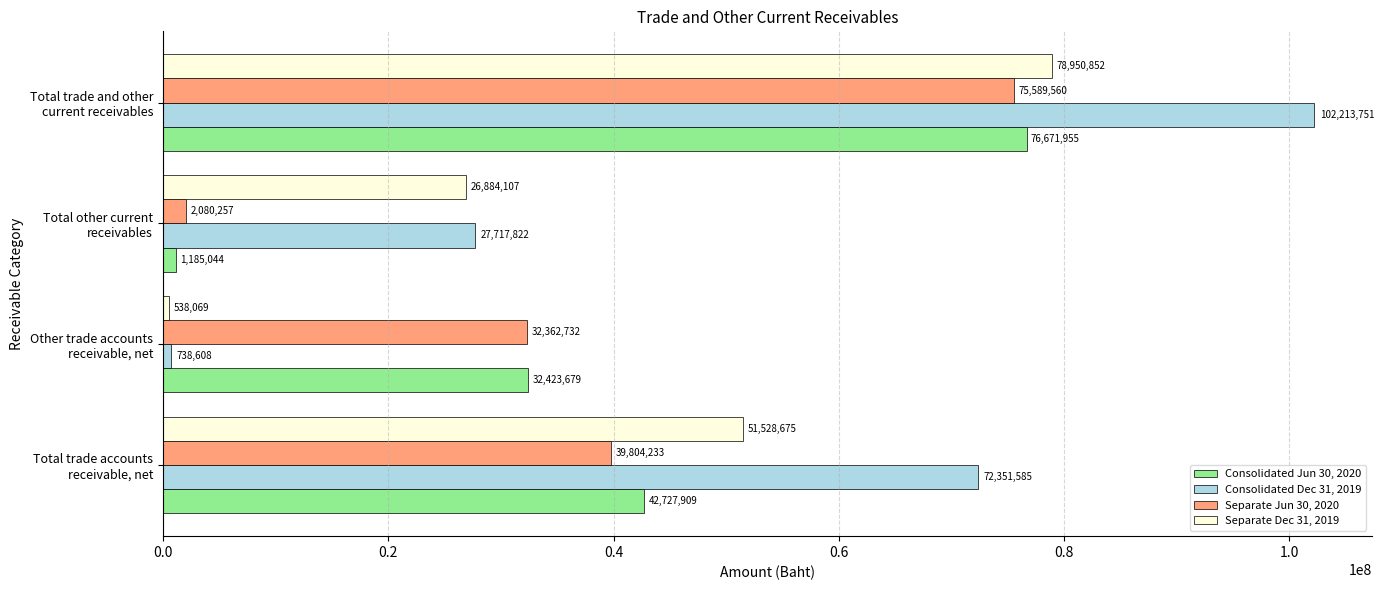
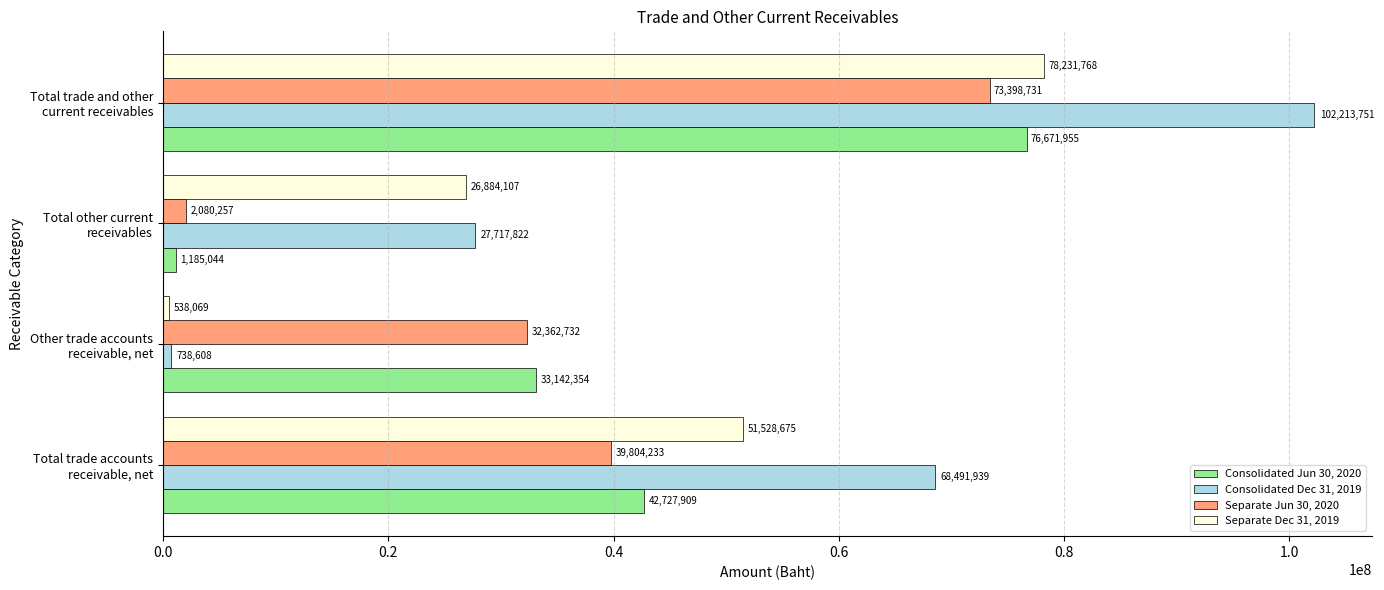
  {
    "Consolidated Jun 30, 2020": {
      "Total trade and other current receivables": "76,671,955",
      "Total other current receivables": "1,185,044",
-     "Other trade accounts receivable, net": "32,423,679",
+     "Other trade accounts receivable, net": "33,142,354",
      "Total trade accounts receivable, net": "42,727,909"
    },
    "Consolidated Dec 31, 2019": {
      "Total trade and other current receivables": "102,213,751",
      "Total other current receivables": "27,717,822",
      "Other trade accounts receivable, net": "738,608",
-     "Total trade accounts receivable, net": "72,351,585"
+     "Total trade accounts receivable, net": "68,491,939"
    },
    "Separate Jun 30, 2020": {
-     "Total trade and other current receivables": "75,589,560",
+     "Total trade and other current receivables": "73,398,731",
      "Total other current receivables": "2,080,257",
      "Other trade accounts receivable, net": "32,362,732",
      "Total trade accounts receivable, net": "39,804,233"
    },
    "Separate Dec 31, 2019": {
-     "Total trade and other current receivables": "78,950,852",
+     "Total trade and other current receivables": "78,231,768",
      "Total other current receivables": "26,884,107",
      "Other trade accounts receivable, net": "538,069",
      "Total trade accounts receivable, net": "51,528,675"
    }
  }
